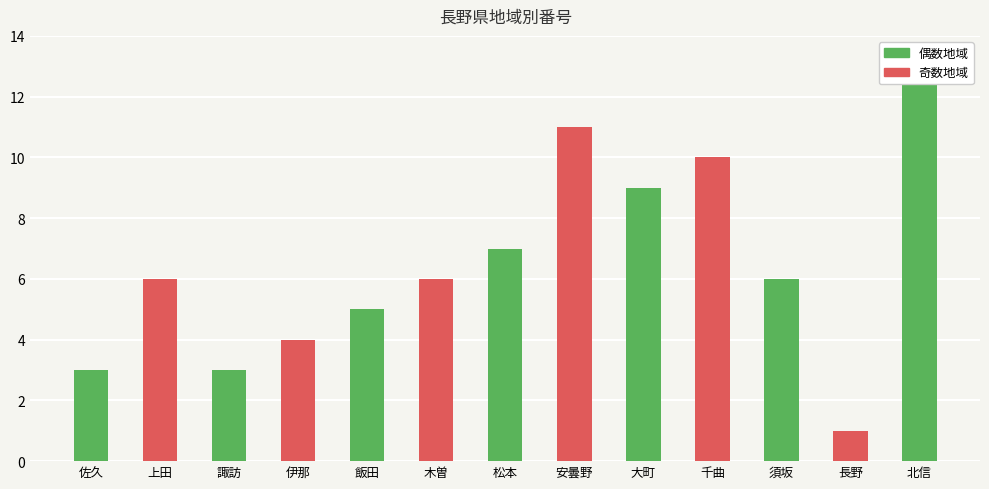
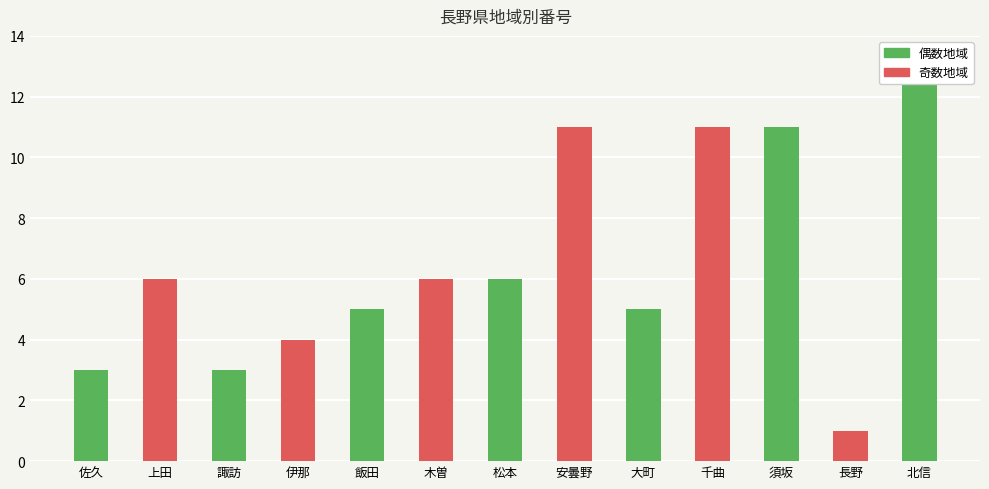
  {
    "佐久": 3,
    "上田": 6,
    "諏訪": 3,
    "伊那": 4,
    "飯田": 5,
    "木曽": 6,
-   "松本": 7,
+   "松本": 6,
    "安曇野": 11,
-   "大町": 9,
-   "千曲": 10,
-   "須坂": 6,
+   "大町": 5,
+   "千曲": 11,
+   "須坂": 11,
    "長野": 1
  }
